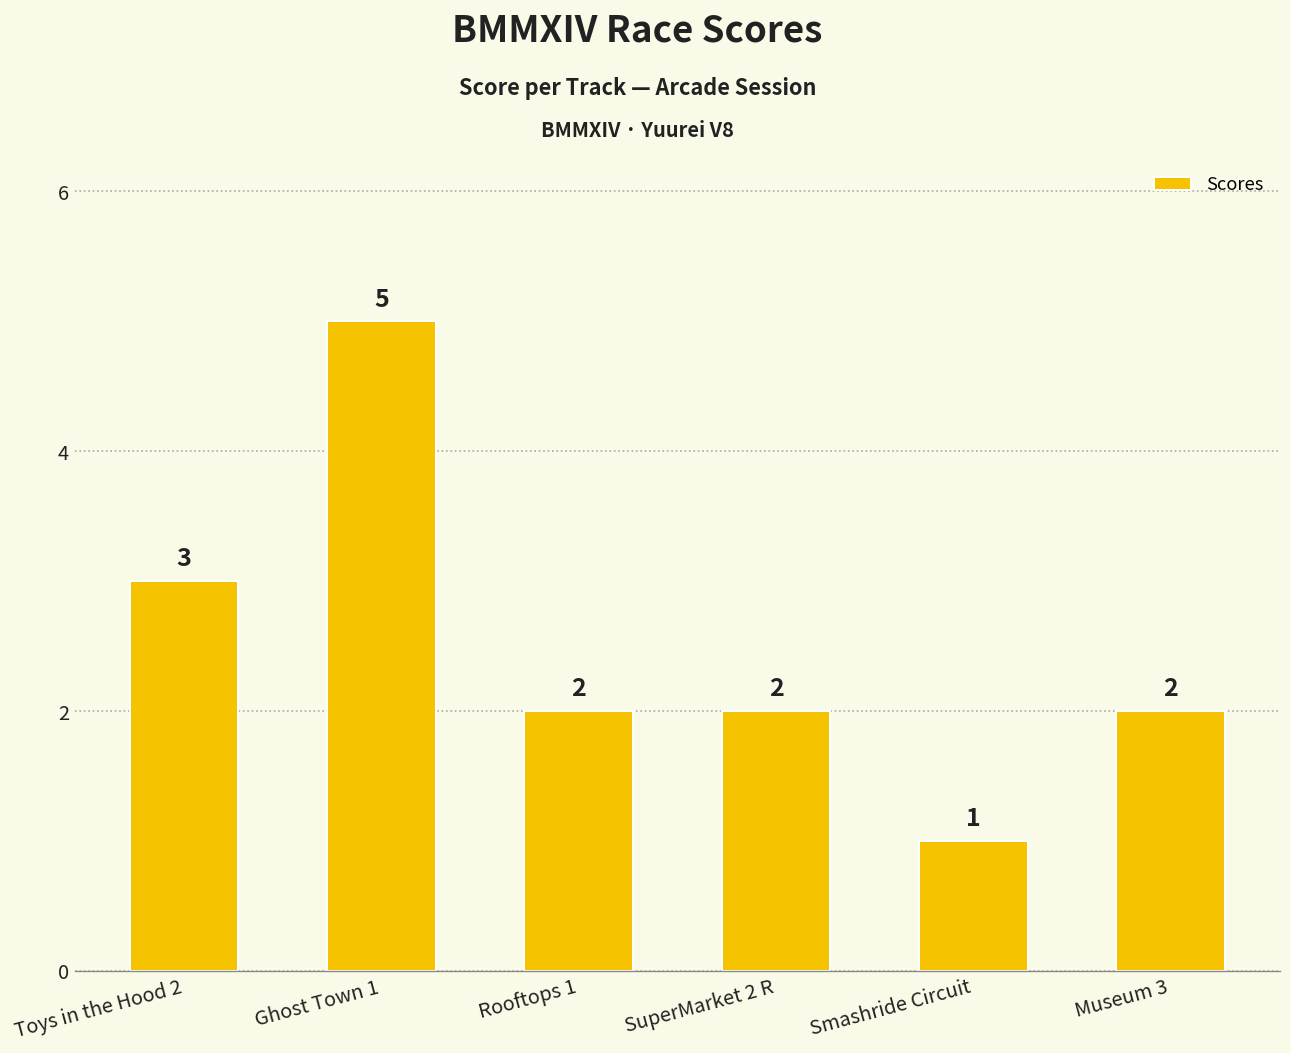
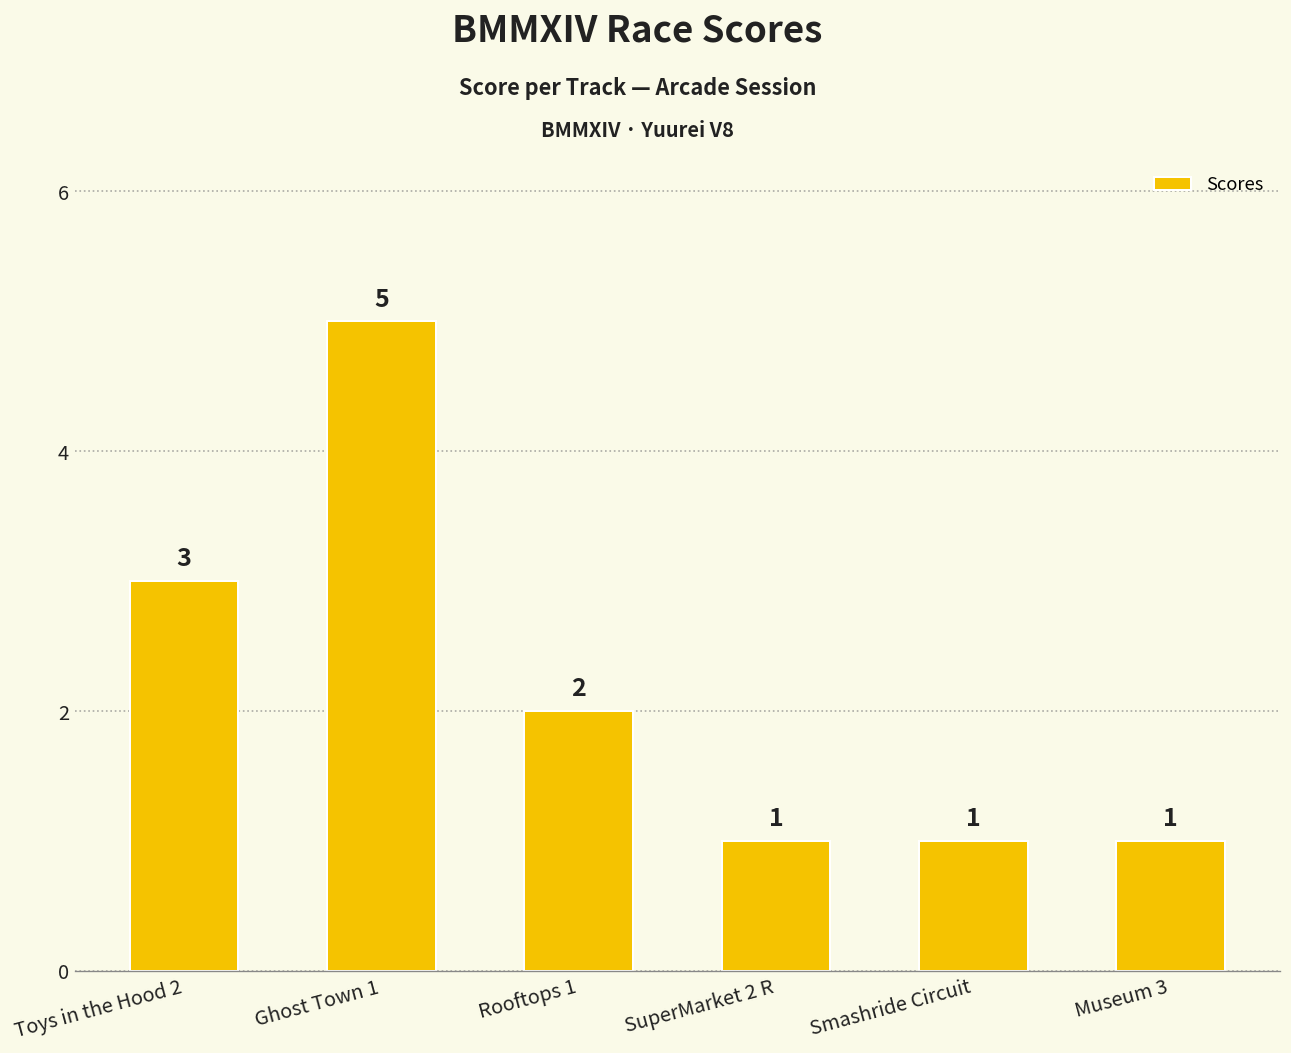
  {
    "Toys in the Hood 2": 3,
    "Ghost Town 1": 5,
    "Rooftops 1": 2,
-   "SuperMarket 2 R": 2,
+   "SuperMarket 2 R": 1,
    "Smashride Circuit": 1,
-   "Museum 3": 2
+   "Museum 3": 1
  }
